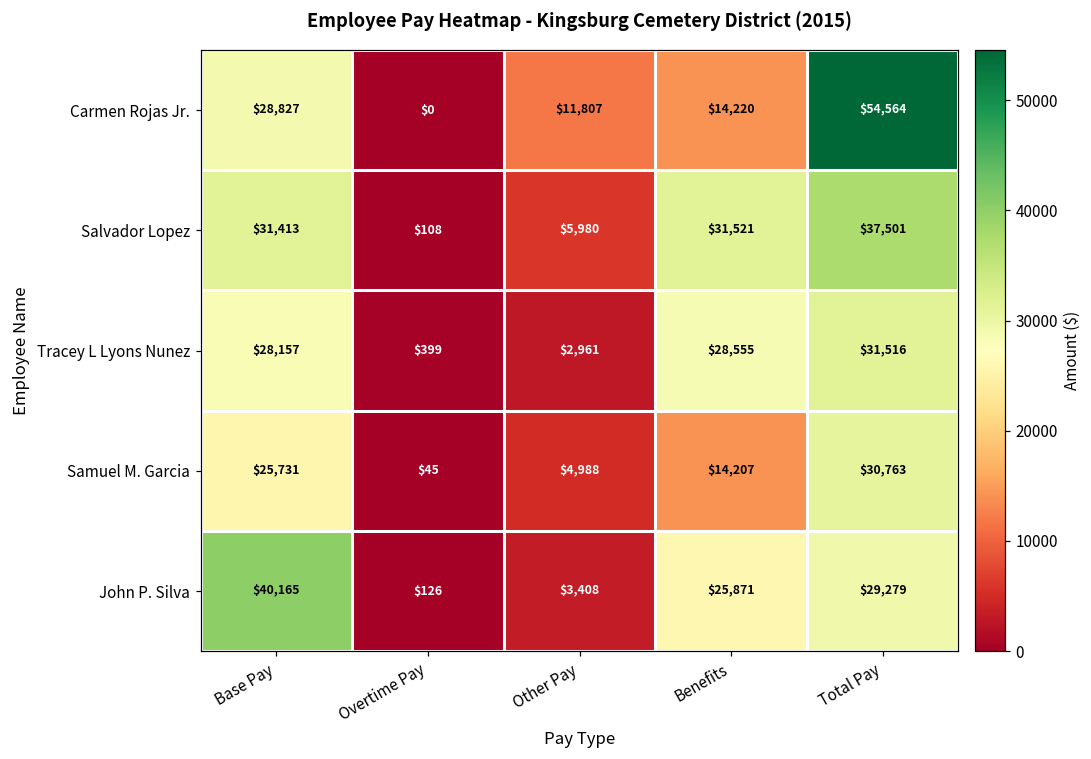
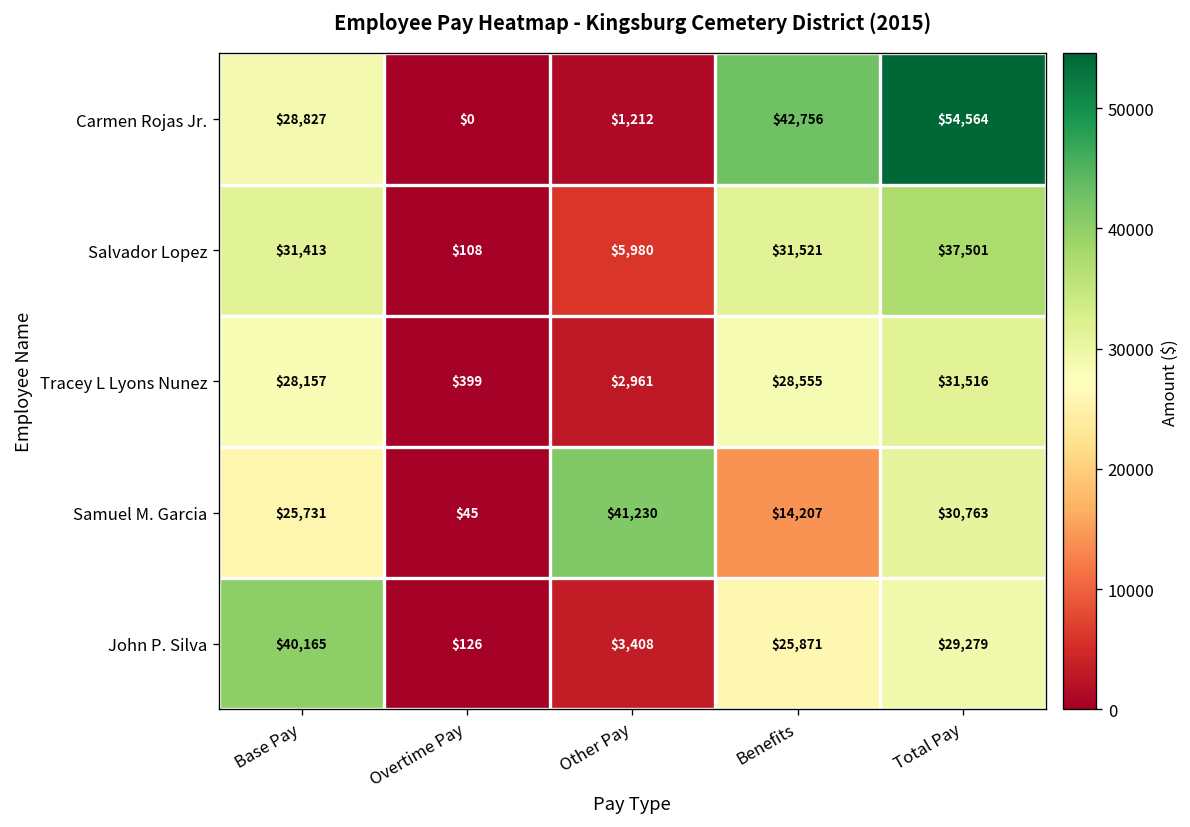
  {
    "Carmen Rojas Jr.": {
      "Base Pay": "$28,827",
      "Overtime Pay": "$0",
-     "Other Pay": "$11,807",
-     "Benefits": "$14,220",
+     "Other Pay": "$1,212",
+     "Benefits": "$42,756",
      "Total Pay": "$54,564"
    },
    "Salvador Lopez": {
      "Base Pay": "$31,413",
      "Overtime Pay": "$108",
      "Other Pay": "$5,980",
      "Benefits": "$31,521",
      "Total Pay": "$37,501"
    },
    "Tracey L Lyons Nunez": {
      "Base Pay": "$28,157",
      "Overtime Pay": "$399",
      "Other Pay": "$2,961",
      "Benefits": "$28,555",
      "Total Pay": "$31,516"
    },
    "Samuel M. Garcia": {
      "Base Pay": "$25,731",
      "Overtime Pay": "$45",
-     "Other Pay": "$4,988",
+     "Other Pay": "$41,230",
      "Benefits": "$14,207",
      "Total Pay": "$30,763"
    },
    "John P. Silva": {
      "Base Pay": "$40,165",
      "Overtime Pay": "$126",
      "Other Pay": "$3,408",
      "Benefits": "$25,871",
      "Total Pay": "$29,279"
    }
  }
